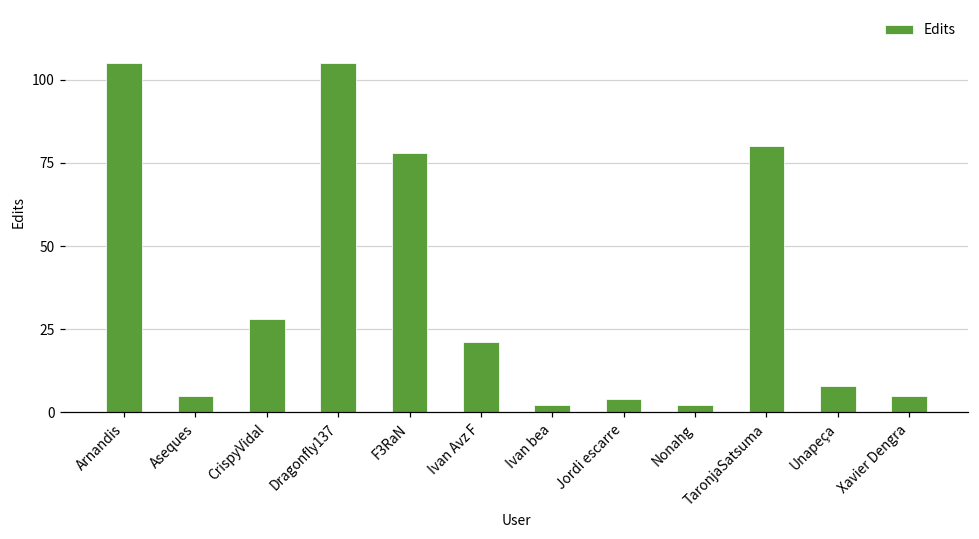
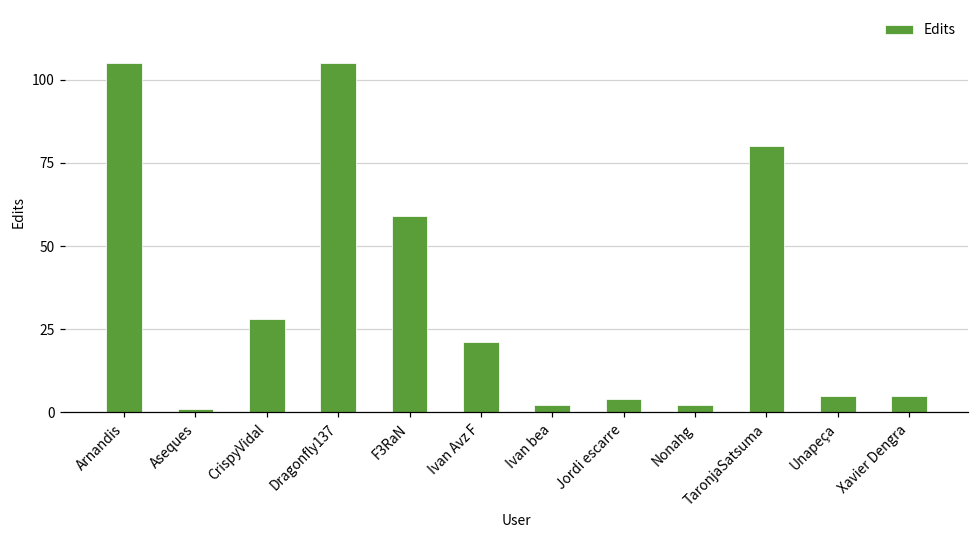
  {
    "Arnandis": 105,
-   "Aseques": 5,
+   "Aseques": 1,
    "CrispyVidal": 28,
    "Dragonfly137": 105,
-   "F3RaN": 78,
+   "F3RaN": 59,
    "Ivan Avz F": 21,
    "Ivan bea": 2,
    "Jordi escarre": 4,
    "Nonahg": 2,
    "TaronjaSatsuma": 80,
-   "Unapeça": 8,
+   "Unapeça": 5,
    "Xavier Dengra": 5
  }
